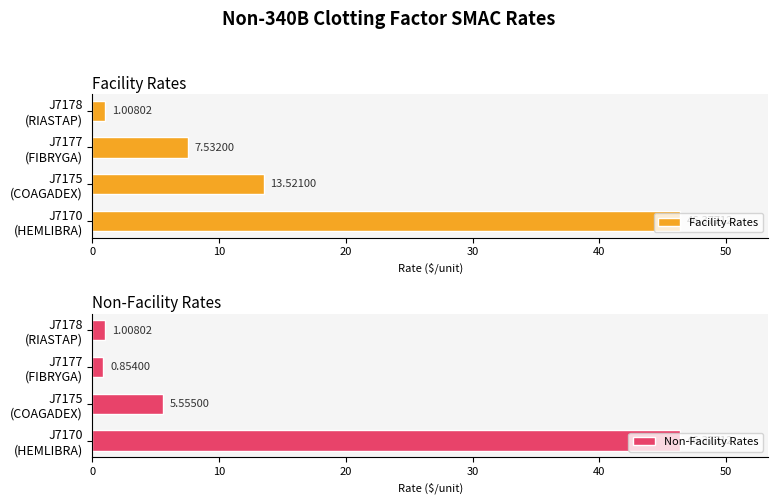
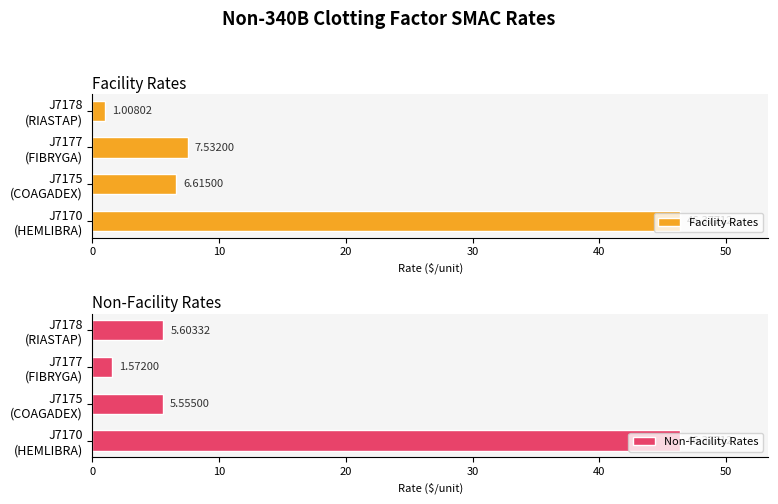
  {
    "Facility Rates": {
      "J7178 (RIASTAP)": 1.00802,
      "J7177 (FIBRYGA)": 7.53200,
-     "J7175 (COAGADEX)": 13.52100
+     "J7175 (COAGADEX)": 6.61500
    },
    "Non-Facility Rates": {
-     "J7178 (RIASTAP)": 1.00802,
-     "J7177 (FIBRYGA)": 0.85400,
+     "J7178 (RIASTAP)": 5.60332,
+     "J7177 (FIBRYGA)": 1.57200,
      "J7175 (COAGADEX)": 5.55500
    }
  }
